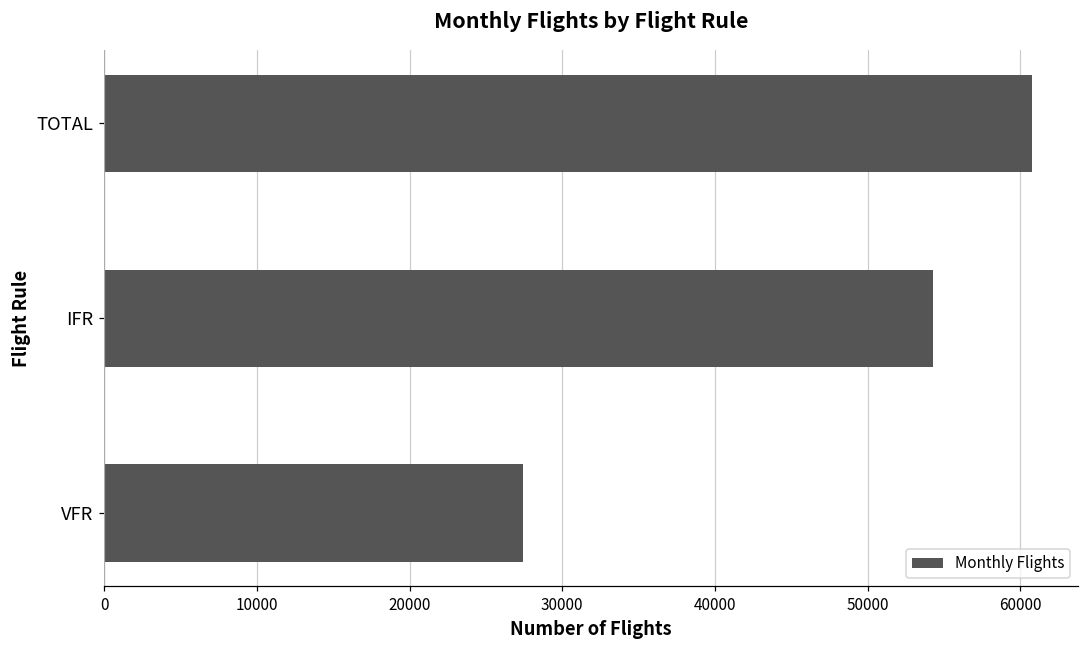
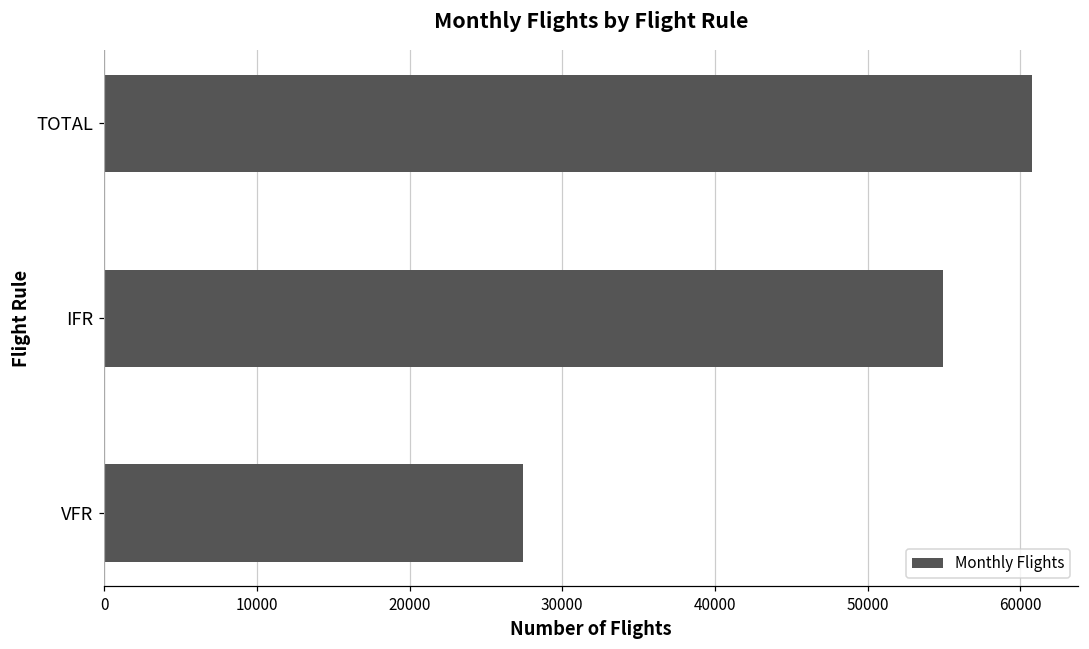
  {
    "TOTAL": 60700,
-   "IFR": 54300,
+   "IFR": 54900,
    "VFR": 27400
  }
